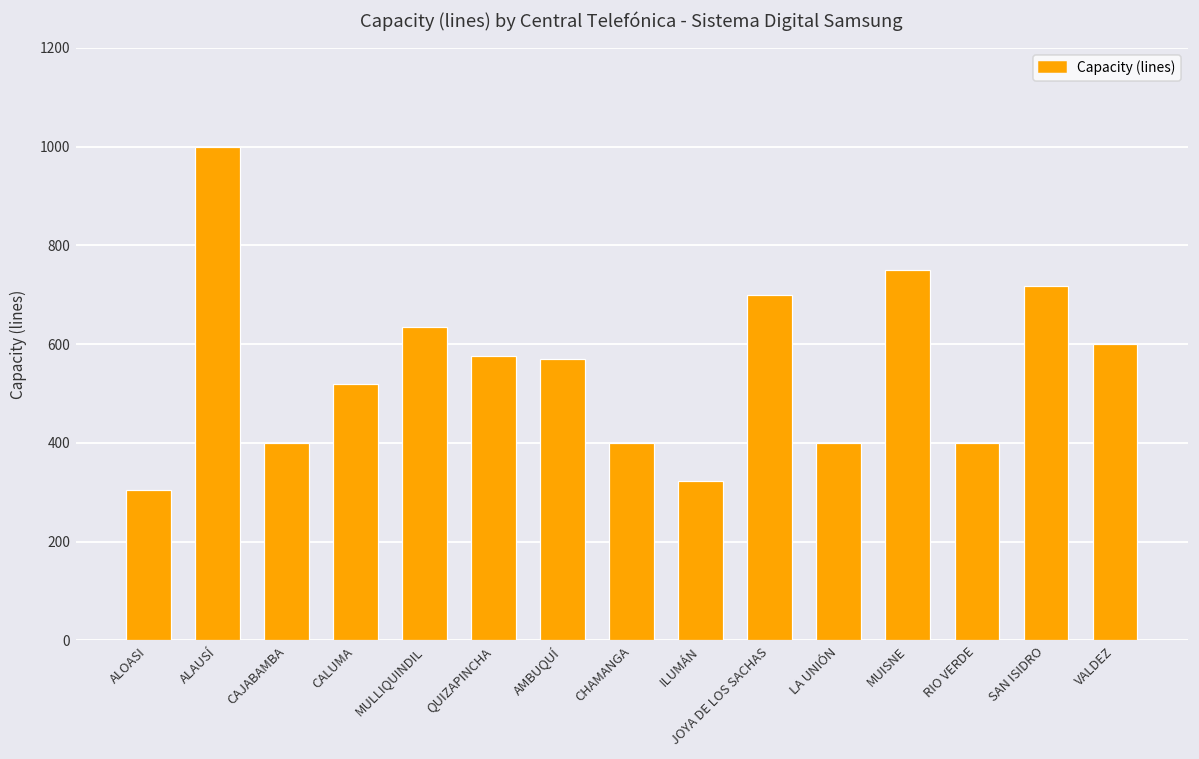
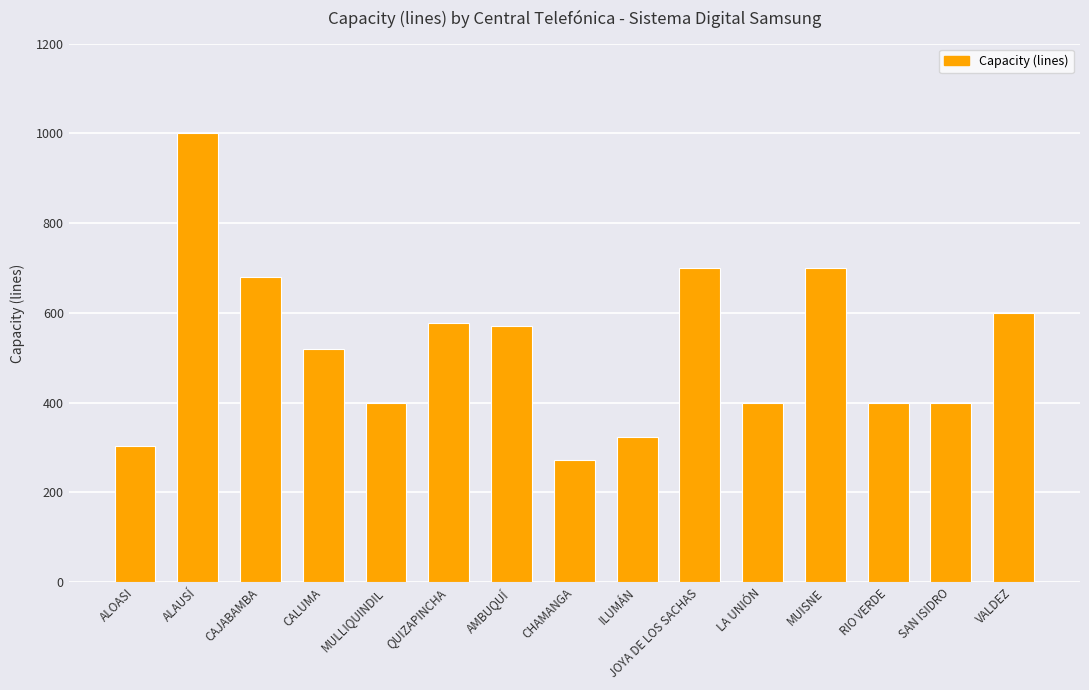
  {
    "ALOASI": 300,
    "ALAUSÍ": 1000,
-   "CAJABAMBA": 400,
+   "CAJABAMBA": 680,
    "CALUMA": 520,
-   "MULLIQUINDIL": 630,
+   "MULLIQUINDIL": 400,
    "QUIZAPINCHA": 580,
    "AMBUQUÍ": 570,
-   "CHAMANGA": 400,
+   "CHAMANGA": 270,
    "ILUMÁN": 320,
    "JOYA DE LOS SACHAS": 700,
    "LA UNIÓN": 400,
-   "MUISNE": 750,
+   "MUISNE": 700,
    "RIO VERDE": 400,
-   "SAN ISIDRO": 720,
+   "SAN ISIDRO": 400,
    "VALDEZ": 600
  }
